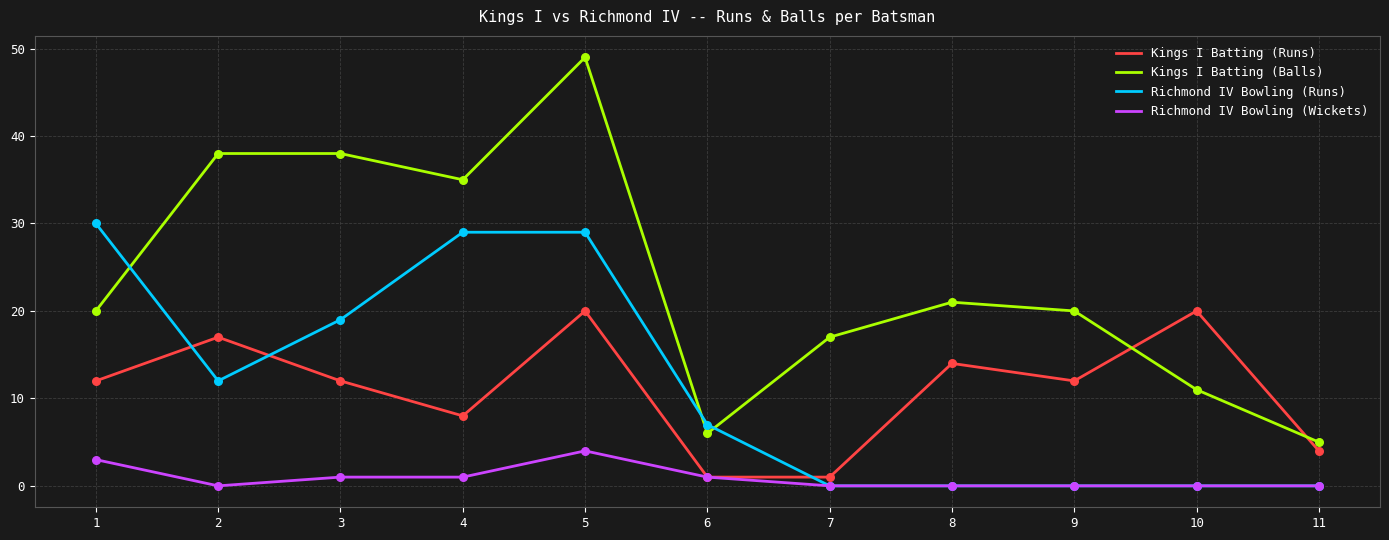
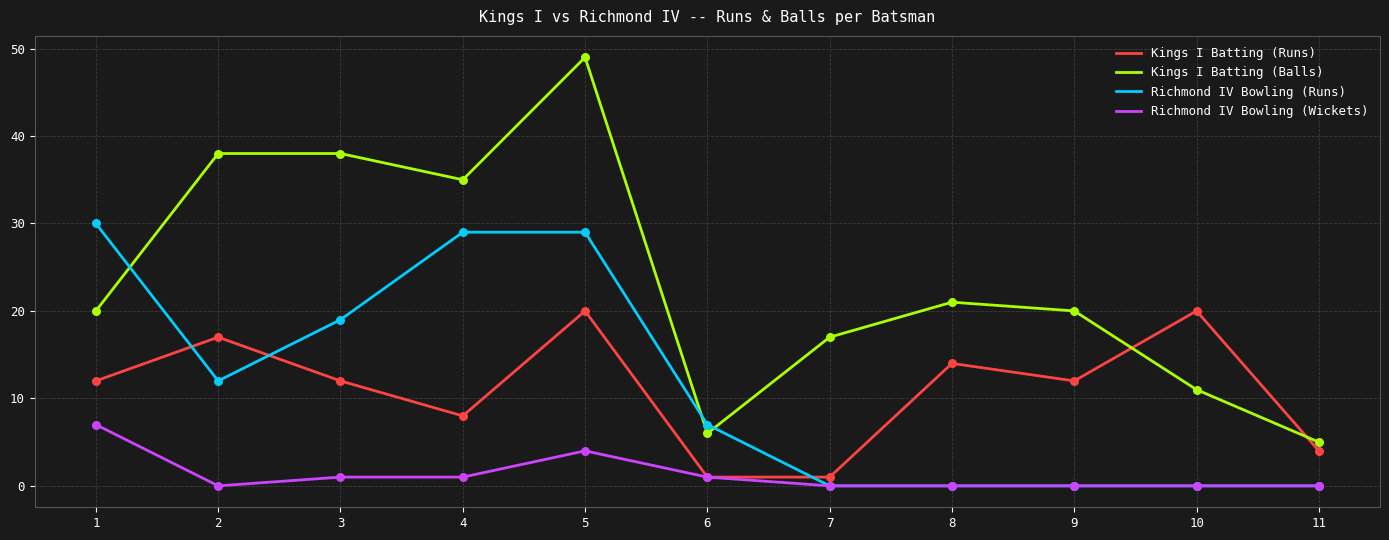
  {
    "Kings I Batting (Runs)": {
      "1": 12,
      "2": 17,
      "3": 12,
      "4": 8,
      "5": 20,
      "7": 1,
      "8": 14,
      "9": 12,
      "10": 20,
      "11": 4
    },
    "Kings I Batting (Balls)": {
      "1": 20,
      "2": 38,
      "3": 38,
      "4": 35,
      "5": 49,
      "6": 6,
      "7": 17,
      "8": 21,
      "9": 20,
      "10": 11,
      "11": 5
    },
    "Richmond IV Bowling (Runs)": {
      "1": 30,
      "2": 12,
      "3": 19,
      "4": 29,
      "5": 29,
      "6": 7
    },
    "Richmond IV Bowling (Wickets)": {
-     "1": 3,
+     "1": 7,
      "2": 0,
      "3": 1,
      "4": 1,
      "5": 4
    }
  }
